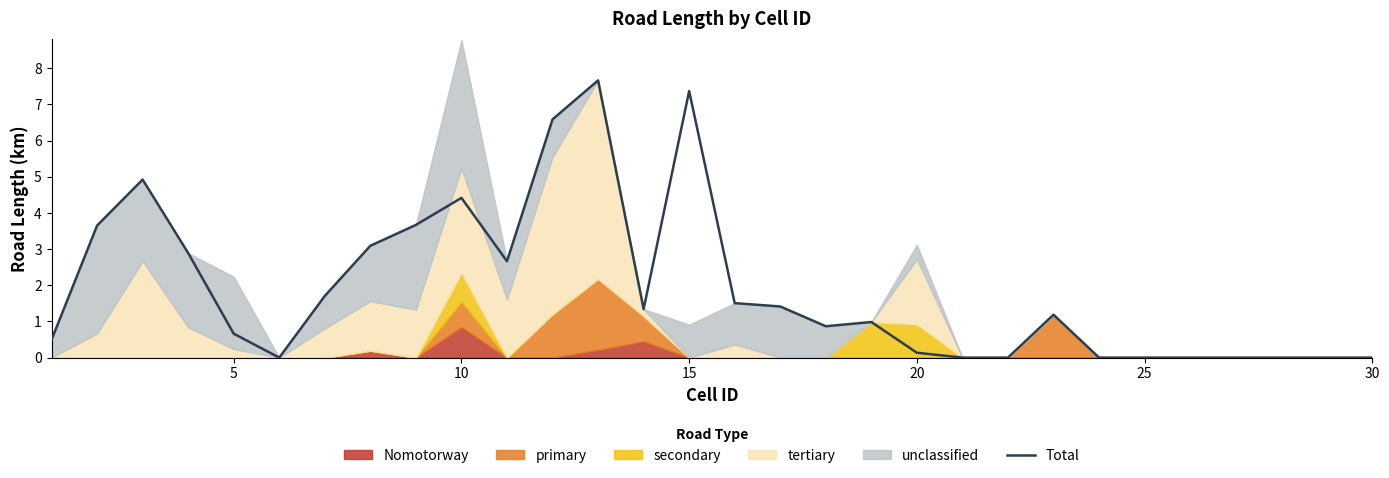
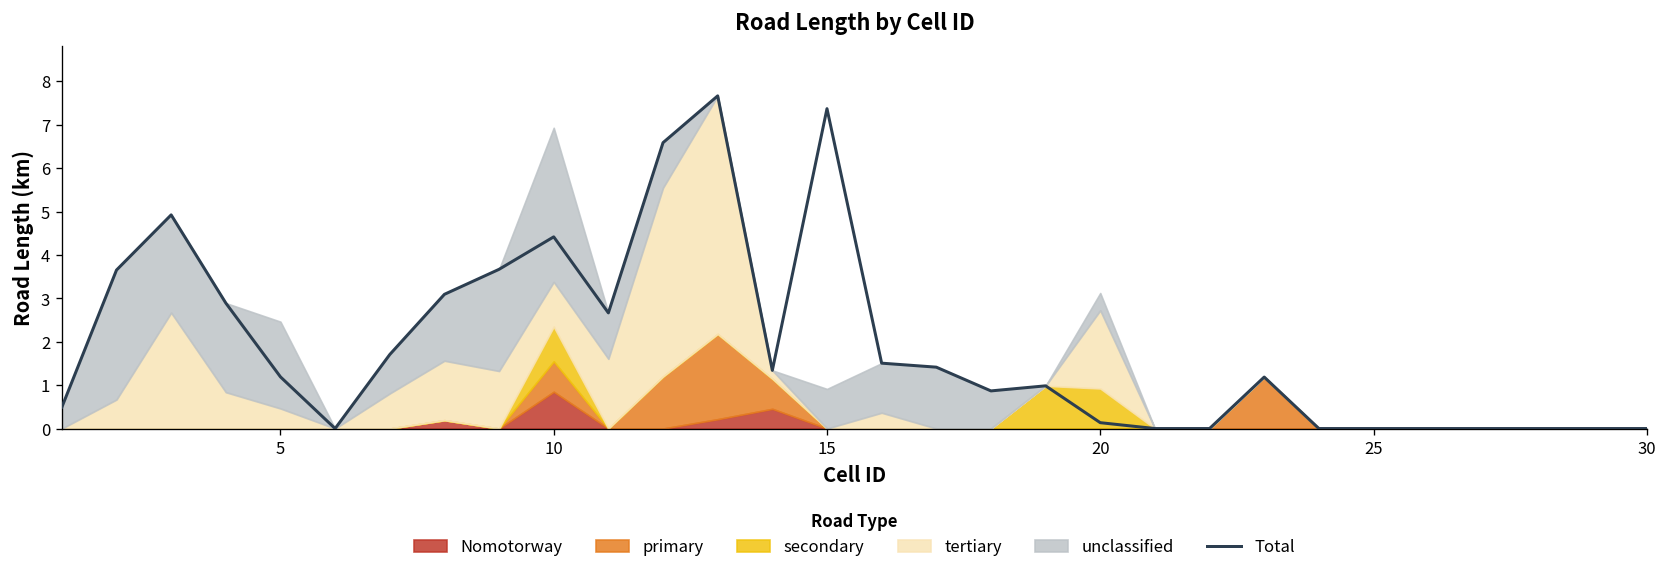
  {
    "Total": {
-     "5": 0.7,
+     "5": 1.2,
      "10": 4.4,
      "15": 7.4,
      "20": 0.1
    },
    "Nomotorway": {
      "10": 0.8
    },
    "primary": {
      "10": 0.7
    },
    "secondary": {
      "10": 0.8,
      "20": 0.9
    },
    "tertiary": {
-     "5": 0.2,
-     "10": 2.9,
+     "5": 0.5,
+     "10": 1.0,
      "20": 1.8
    },
    "unclassified": {
      "5": 2.0,
      "10": 3.6,
      "15": 0.9,
      "20": 0.4
    }
  }
